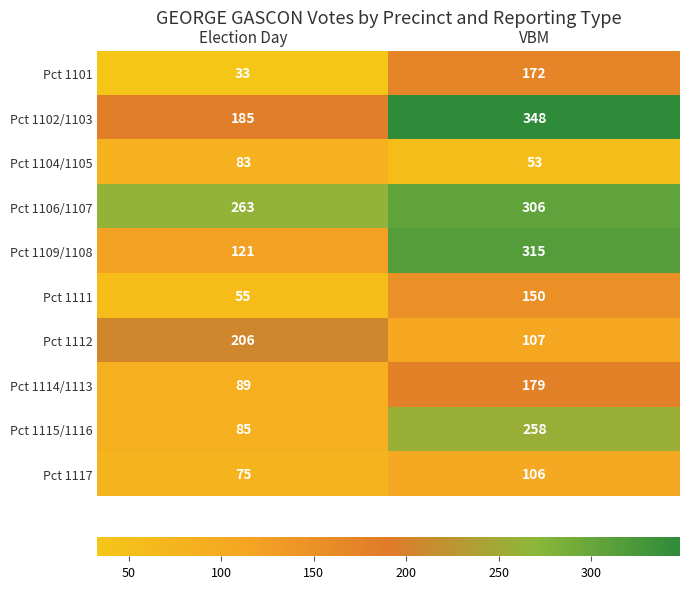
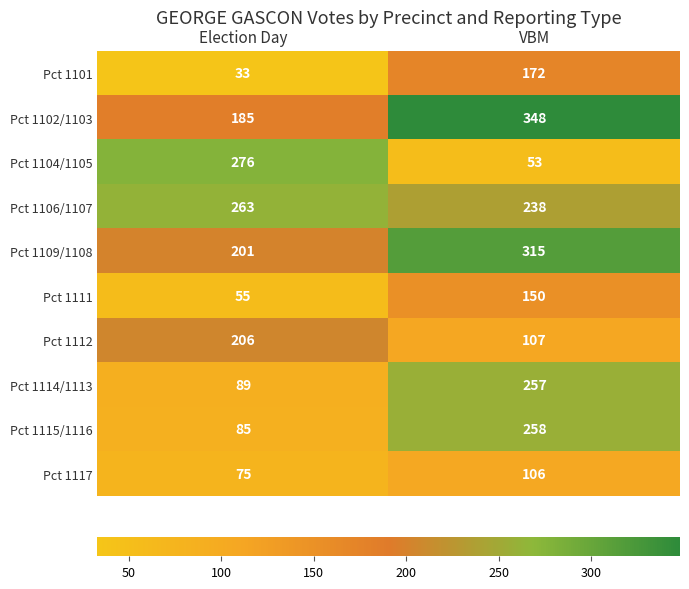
  {
    "Pct 1101": {
      "Election Day": 33,
      "VBM": 172
    },
    "Pct 1102/1103": {
      "Election Day": 185,
      "VBM": 348
    },
    "Pct 1104/1105": {
-     "Election Day": 83,
+     "Election Day": 276,
      "VBM": 53
    },
    "Pct 1106/1107": {
      "Election Day": 263,
-     "VBM": 306
+     "VBM": 238
    },
    "Pct 1109/1108": {
-     "Election Day": 121,
+     "Election Day": 201,
      "VBM": 315
    },
    "Pct 1111": {
      "Election Day": 55,
      "VBM": 150
    },
    "Pct 1112": {
      "Election Day": 206,
      "VBM": 107
    },
    "Pct 1114/1113": {
      "Election Day": 89,
-     "VBM": 179
+     "VBM": 257
    },
    "Pct 1115/1116": {
      "Election Day": 85,
      "VBM": 258
    },
    "Pct 1117": {
      "Election Day": 75,
      "VBM": 106
    }
  }
